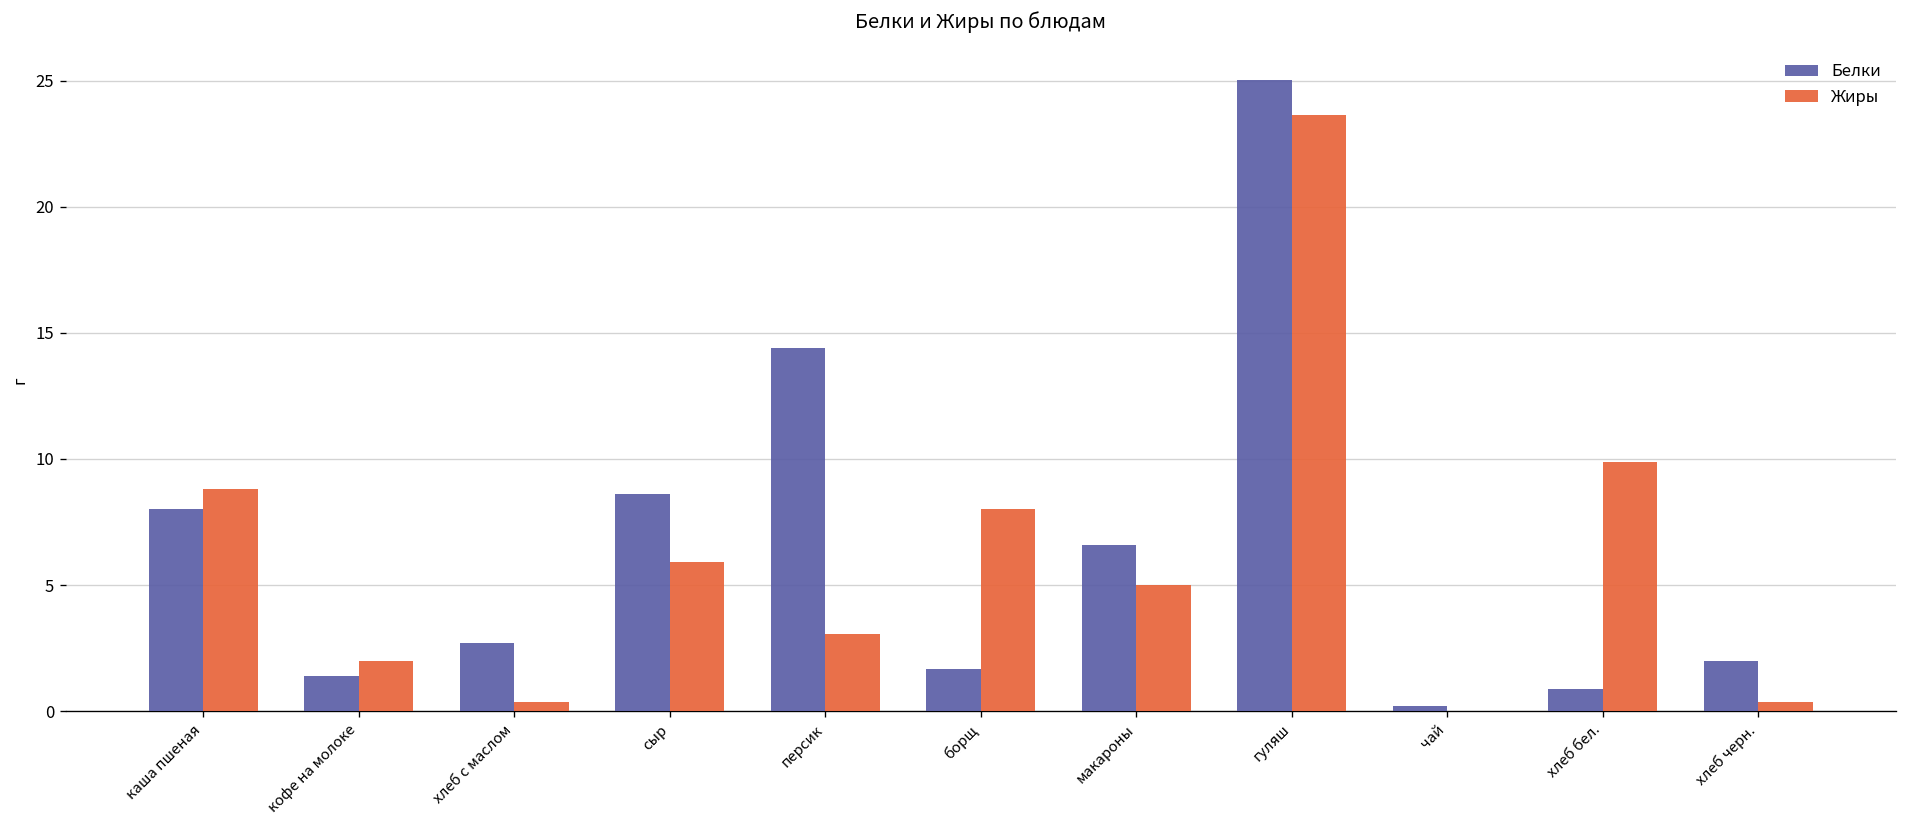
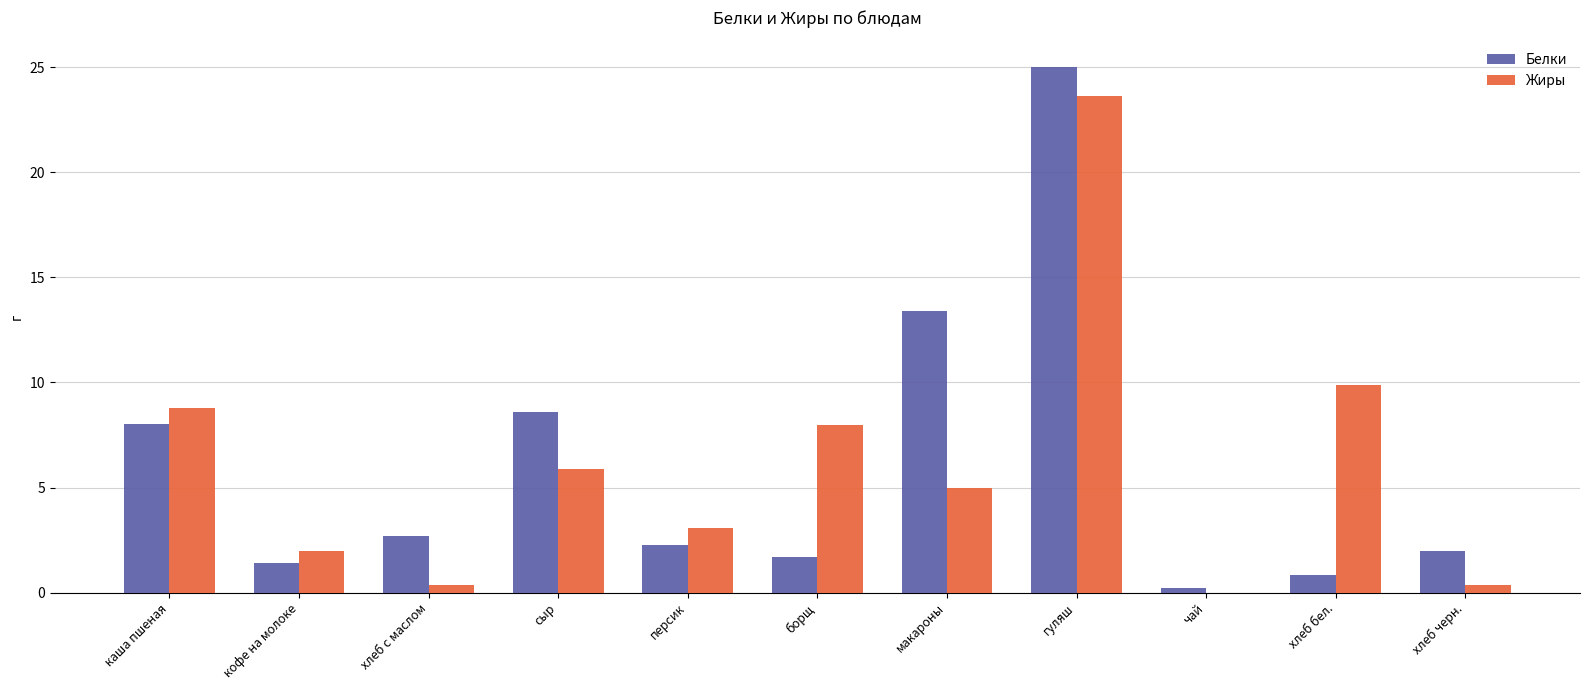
  {
    "Белки": {
      "каша пшеная": 8.0,
      "кофе на молоке": 1.4,
      "хлеб с маслом": 2.7,
      "сыр": 8.6,
-     "персик": 14.4,
+     "персик": 2.3,
      "борщ": 1.7,
-     "макароны": 6.6,
+     "макароны": 13.4,
      "гуляш": 25.0,
      "чай": 0.2,
      "хлеб бел.": 0.9,
      "хлеб черн.": 2.0
    },
    "Жиры": {
      "каша пшеная": 8.8,
      "кофе на молоке": 2.0,
      "хлеб с маслом": 0.4,
      "сыр": 5.9,
      "персик": 3.1,
      "борщ": 8.0,
      "макароны": 5.0,
      "гуляш": 23.6,
      "чай": 0.0,
      "хлеб бел.": 9.9,
      "хлеб черн.": 0.4
    }
  }
